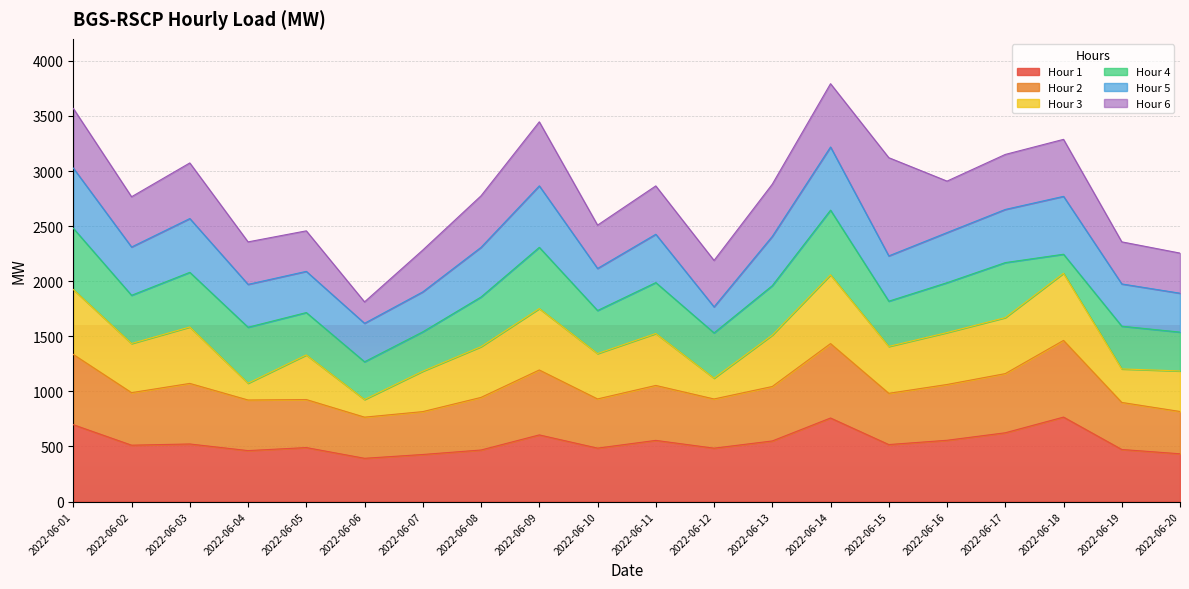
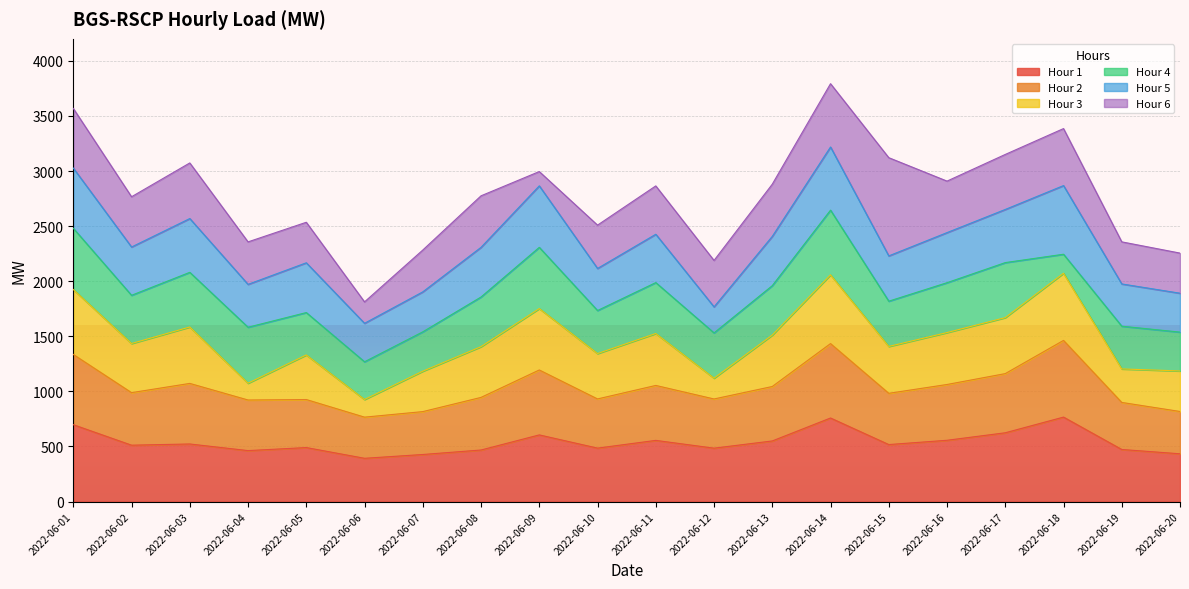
  {
    "Hour 3": {
      "2022-06-01": 590,
      "2022-06-02": 450,
      "2022-06-03": 510,
      "2022-06-04": 150,
      "2022-06-05": 400,
      "2022-06-06": 160,
      "2022-06-07": 370,
      "2022-06-08": 460,
      "2022-06-09": 560,
      "2022-06-10": 410,
      "2022-06-11": 470,
      "2022-06-12": 190,
      "2022-06-13": 470,
      "2022-06-14": 620,
      "2022-06-15": 430,
      "2022-06-16": 470,
      "2022-06-17": 510,
      "2022-06-18": 610,
      "2022-06-19": 300,
      "2022-06-20": 370
    },
    "Hour 4": {
      "2022-06-01": 560,
      "2022-06-02": 440,
      "2022-06-03": 500,
      "2022-06-04": 510,
      "2022-06-05": 380,
      "2022-06-06": 340,
      "2022-06-07": 360,
      "2022-06-08": 450,
      "2022-06-09": 560,
      "2022-06-10": 390,
      "2022-06-11": 460,
      "2022-06-12": 410,
      "2022-06-13": 450,
      "2022-06-14": 590,
      "2022-06-15": 410,
      "2022-06-16": 450,
      "2022-06-17": 500,
      "2022-06-18": 170,
      "2022-06-19": 390,
      "2022-06-20": 350
    },
    "Hour 5": {
      "2022-06-01": 550,
      "2022-06-02": 440,
      "2022-06-03": 490,
      "2022-06-04": 390,
-     "2022-06-05": 370,
+     "2022-06-05": 450,
      "2022-06-06": 350,
      "2022-06-07": 360,
      "2022-06-08": 450,
      "2022-06-09": 560,
      "2022-06-10": 380,
      "2022-06-11": 440,
      "2022-06-12": 240,
      "2022-06-13": 450,
      "2022-06-14": 570,
      "2022-06-15": 410,
      "2022-06-16": 450,
      "2022-06-17": 480,
-     "2022-06-18": 530,
+     "2022-06-18": 620,
      "2022-06-19": 380,
      "2022-06-20": 350
    },
    "Hour 6": {
      "2022-06-01": 540,
      "2022-06-02": 460,
      "2022-06-03": 500,
      "2022-06-04": 390,
      "2022-06-05": 370,
      "2022-06-06": 190,
      "2022-06-07": 380,
      "2022-06-08": 470,
-     "2022-06-09": 580,
+     "2022-06-09": 130,
      "2022-06-10": 390,
      "2022-06-11": 440,
      "2022-06-12": 420,
      "2022-06-13": 470,
      "2022-06-14": 570,
      "2022-06-15": 890,
      "2022-06-16": 470,
      "2022-06-17": 500,
      "2022-06-18": 520,
      "2022-06-19": 380,
      "2022-06-20": 360
    }
  }
